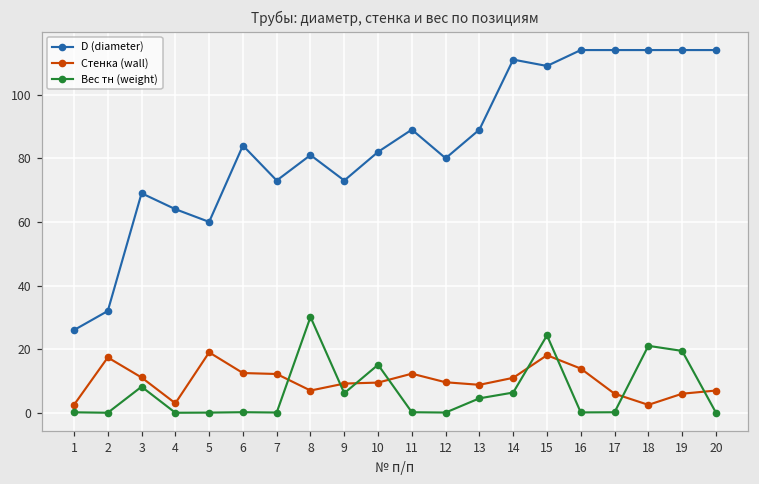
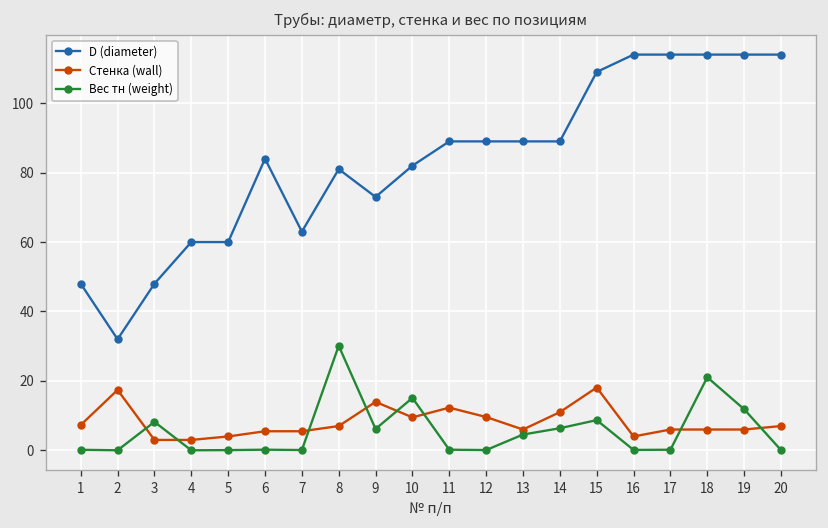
  {
    "D (diameter)": {
-     "1": 26,
+     "1": 48,
      "2": 32,
-     "3": 69,
-     "4": 64,
+     "3": 48,
+     "4": 60,
      "5": 60,
      "6": 84,
-     "7": 73,
+     "7": 63,
      "8": 81,
      "9": 73,
      "10": 82,
      "11": 89,
-     "12": 80,
+     "12": 89,
      "13": 89,
-     "14": 111,
+     "14": 89,
      "15": 109,
      "16": 114,
      "17": 114,
      "18": 114,
      "19": 114,
      "20": 114
    },
    "Стенка (wall)": {
-     "1": 3,
+     "1": 7,
      "2": 17,
-     "3": 11,
+     "3": 3,
      "4": 3,
-     "5": 19,
-     "6": 13,
-     "7": 12,
+     "5": 4,
+     "6": 6,
+     "7": 6,
      "8": 7,
-     "9": 9,
+     "9": 14,
      "10": 10,
      "11": 12,
      "12": 10,
-     "13": 9,
+     "13": 6,
      "14": 11,
      "15": 18,
-     "16": 14,
+     "16": 4,
      "17": 6,
-     "18": 3,
+     "18": 6,
      "19": 6,
      "20": 7
    },
    "Вес тн (weight)": {
      "1": 0,
      "2": 0,
      "3": 8,
      "4": 0,
      "5": 0,
      "6": 0,
      "7": 0,
      "8": 30,
      "9": 6,
      "10": 15,
      "11": 0,
      "12": 0,
      "13": 5,
      "14": 6,
-     "15": 24,
+     "15": 9,
      "16": 0,
      "17": 0,
      "18": 21,
-     "19": 19,
+     "19": 12,
      "20": 0
    }
  }
